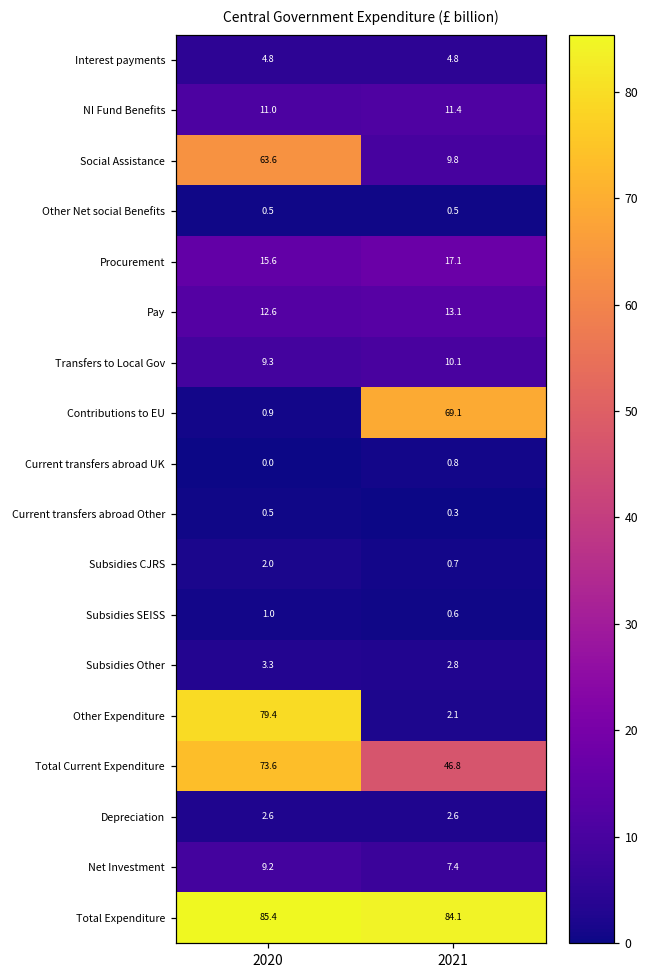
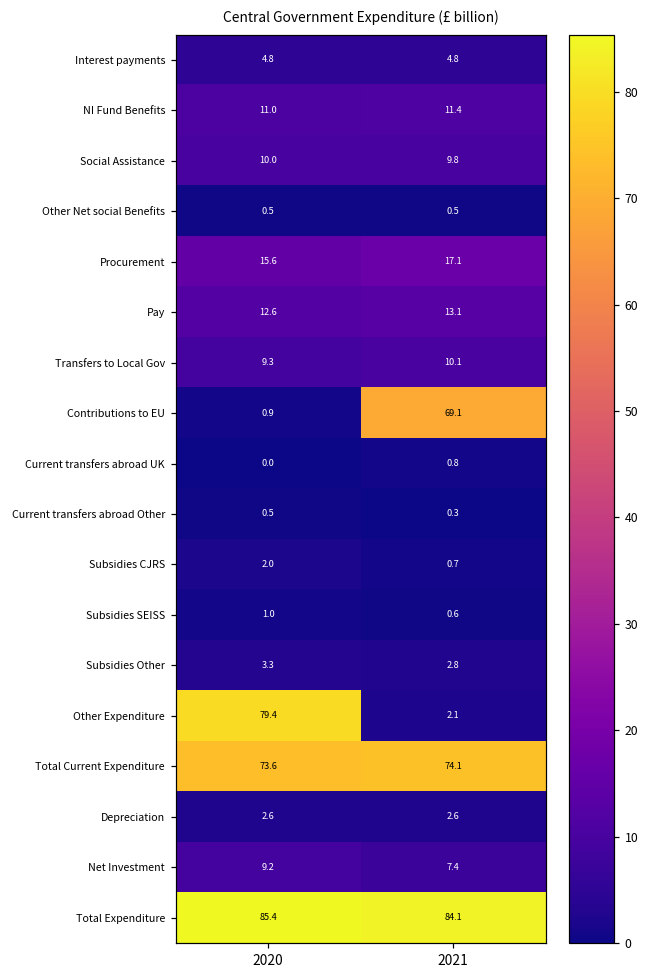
  {
    "Interest payments": {
      "2020": 4.8,
      "2021": 4.8
    },
    "NI Fund Benefits": {
      "2020": 11.0,
      "2021": 11.4
    },
    "Social Assistance": {
-     "2020": 63.6,
+     "2020": 10.0,
      "2021": 9.8
    },
    "Other Net social Benefits": {
      "2020": 0.5,
      "2021": 0.5
    },
    "Procurement": {
      "2020": 15.6,
      "2021": 17.1
    },
    "Pay": {
      "2020": 12.6,
      "2021": 13.1
    },
    "Transfers to Local Gov": {
      "2020": 9.3,
      "2021": 10.1
    },
    "Contributions to EU": {
      "2020": 0.9,
      "2021": 69.1
    },
    "Current transfers abroad UK": {
      "2020": 0.0,
      "2021": 0.8
    },
    "Current transfers abroad Other": {
      "2020": 0.5,
      "2021": 0.3
    },
    "Subsidies CJRS": {
      "2020": 2.0,
      "2021": 0.7
    },
    "Subsidies SEISS": {
      "2020": 1.0,
      "2021": 0.6
    },
    "Subsidies Other": {
      "2020": 3.3,
      "2021": 2.8
    },
    "Other Expenditure": {
      "2020": 79.4,
      "2021": 2.1
    },
    "Total Current Expenditure": {
      "2020": 73.6,
-     "2021": 46.8
+     "2021": 74.1
    },
    "Depreciation": {
      "2020": 2.6,
      "2021": 2.6
    },
    "Net Investment": {
      "2020": 9.2,
      "2021": 7.4
    },
    "Total Expenditure": {
      "2020": 85.4,
      "2021": 84.1
    }
  }
